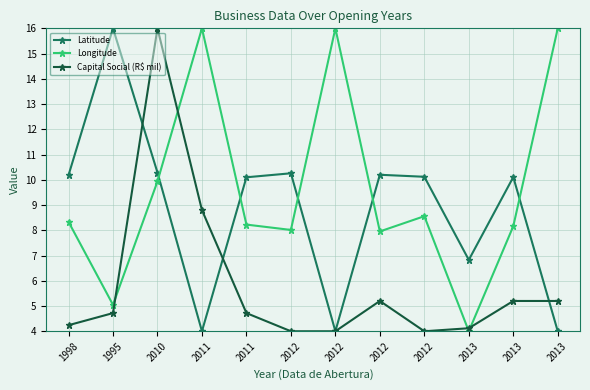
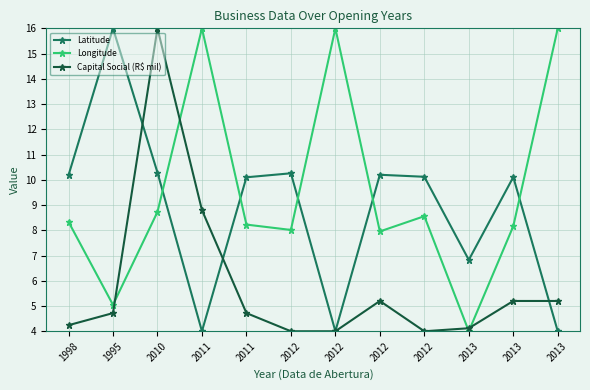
  {
    "Longitude": {
      "1998": 8.3,
      "1995": 5.0,
-     "2010": 9.9
+     "2010": 8.7
    }
  }
